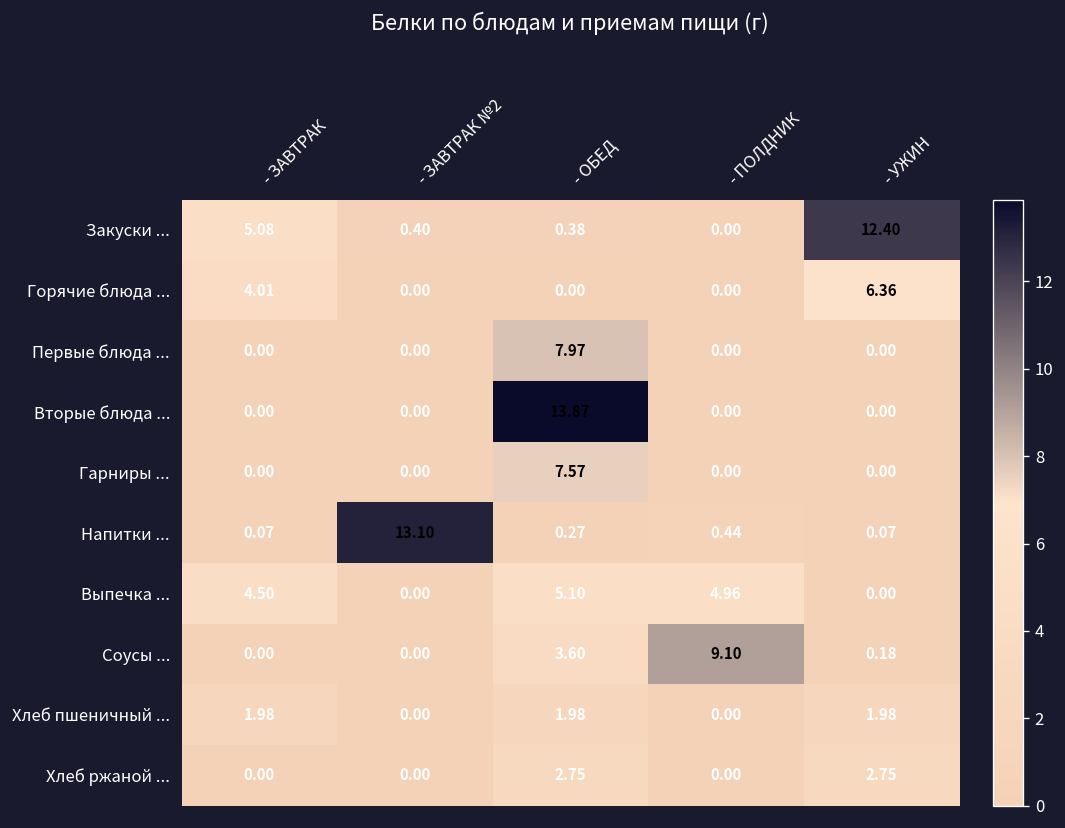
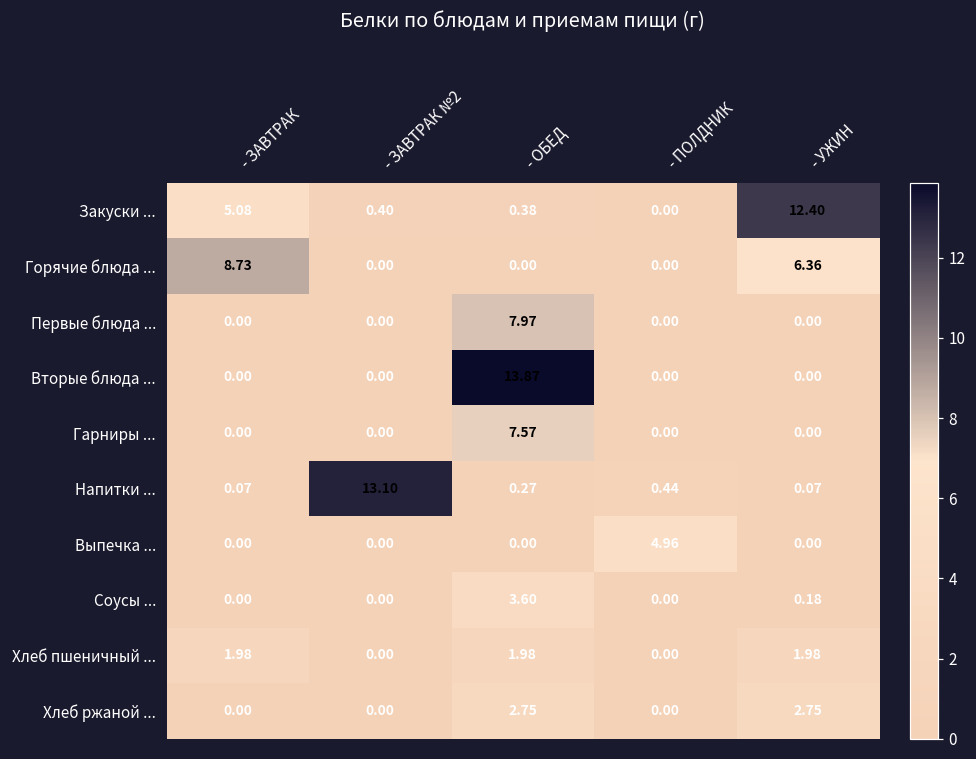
  {
    "Закуски ...": {
      "- ЗАВТРАК": 5.08,
      "- ЗАВТРАК №2": 0.40,
      "- ОБЕД": 0.38,
      "- ПОЛДНИК": 0.00,
      "- УЖИН": 12.40
    },
    "Горячие блюда ...": {
-     "- ЗАВТРАК": 4.01,
+     "- ЗАВТРАК": 8.73,
      "- ЗАВТРАК №2": 0.00,
      "- ОБЕД": 0.00,
      "- ПОЛДНИК": 0.00,
      "- УЖИН": 6.36
    },
    "Первые блюда ...": {
      "- ЗАВТРАК": 0.00,
      "- ЗАВТРАК №2": 0.00,
      "- ОБЕД": 7.97,
      "- ПОЛДНИК": 0.00,
      "- УЖИН": 0.00
    },
    "Вторые блюда ...": {
      "- ЗАВТРАК": 0.00,
      "- ЗАВТРАК №2": 0.00,
      "- ПОЛДНИК": 0.00,
      "- УЖИН": 0.00
    },
    "Гарниры ...": {
      "- ЗАВТРАК": 0.00,
      "- ЗАВТРАК №2": 0.00,
      "- ОБЕД": 7.57,
      "- ПОЛДНИК": 0.00,
      "- УЖИН": 0.00
    },
    "Напитки ...": {
      "- ЗАВТРАК": 0.07,
      "- ЗАВТРАК №2": 13.10,
      "- ОБЕД": 0.27,
      "- ПОЛДНИК": 0.44,
      "- УЖИН": 0.07
    },
    "Выпечка ...": {
-     "- ЗАВТРАК": 4.50,
+     "- ЗАВТРАК": 0.00,
      "- ЗАВТРАК №2": 0.00,
-     "- ОБЕД": 5.10,
+     "- ОБЕД": 0.00,
      "- ПОЛДНИК": 4.96,
      "- УЖИН": 0.00
    },
    "Соусы ...": {
      "- ЗАВТРАК": 0.00,
      "- ЗАВТРАК №2": 0.00,
      "- ОБЕД": 3.60,
-     "- ПОЛДНИК": 9.10,
+     "- ПОЛДНИК": 0.00,
      "- УЖИН": 0.18
    },
    "Хлеб пшеничный ...": {
      "- ЗАВТРАК": 1.98,
      "- ЗАВТРАК №2": 0.00,
      "- ОБЕД": 1.98,
      "- ПОЛДНИК": 0.00,
      "- УЖИН": 1.98
    },
    "Хлеб ржаной ...": {
      "- ЗАВТРАК": 0.00,
      "- ЗАВТРАК №2": 0.00,
      "- ОБЕД": 2.75,
      "- ПОЛДНИК": 0.00,
      "- УЖИН": 2.75
    }
  }
